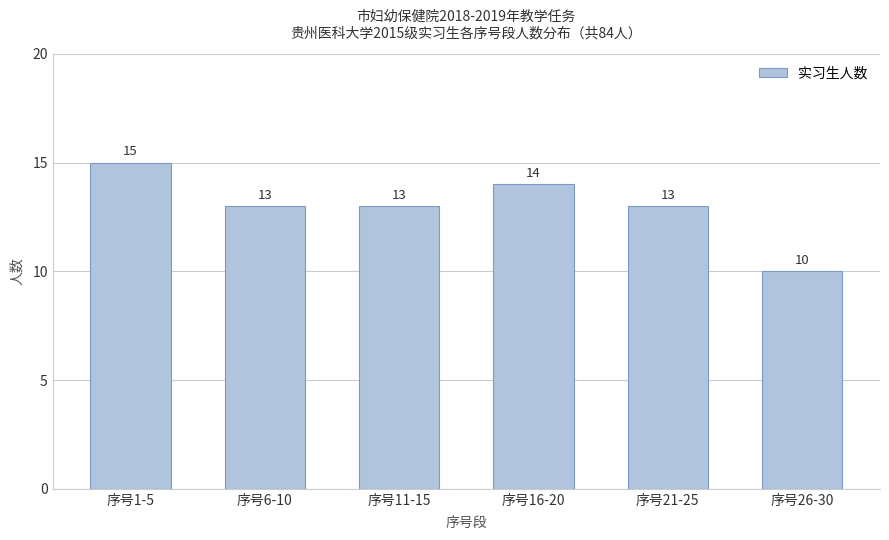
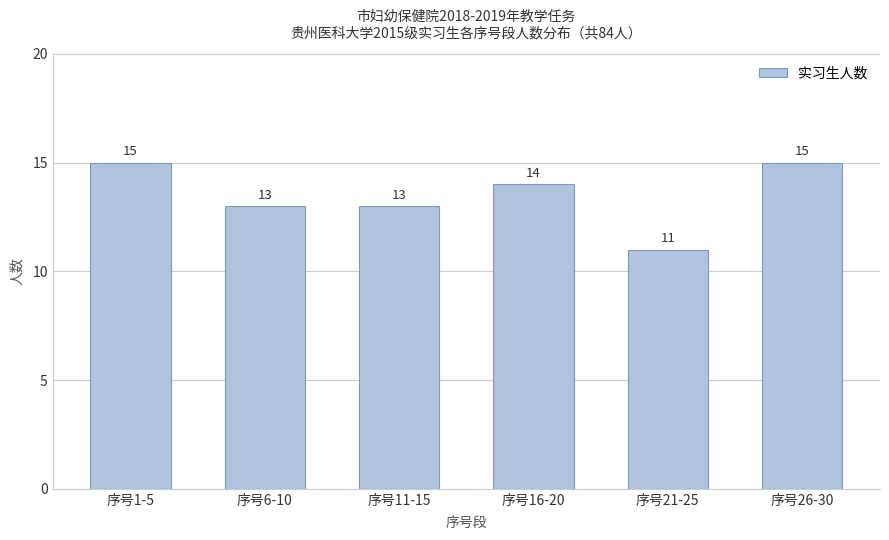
  {
    "序号1-5": 15,
    "序号6-10": 13,
    "序号11-15": 13,
    "序号16-20": 14,
-   "序号21-25": 13,
-   "序号26-30": 10
+   "序号21-25": 11,
+   "序号26-30": 15
  }
